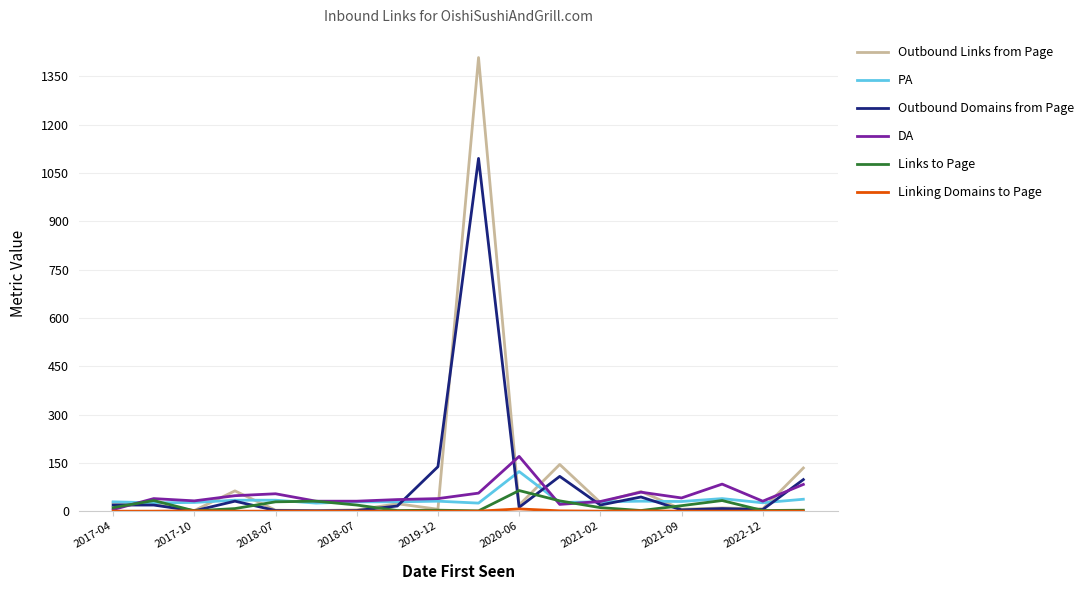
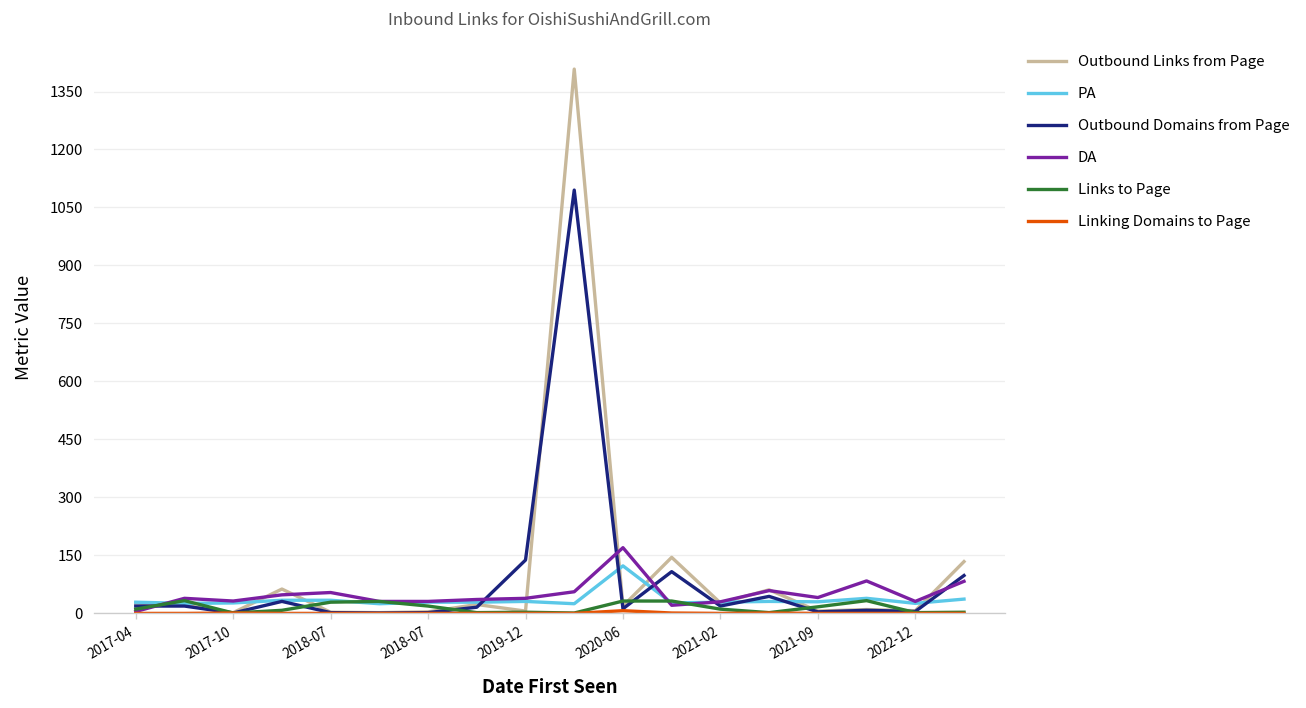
  {
    "PA": {
      "2019-12": 30,
      "2020-06": 120,
      "2021-09": 30
    },
    "Outbound Domains from Page": {
      "2019-12": 140
    },
    "DA": {
      "2019-12": 40,
      "2020-06": 170,
      "2021-09": 40
    },
    "Links to Page": {
-     "2020-06": 60,
+     "2020-06": 30,
      "2021-02": 10,
      "2021-09": 20
    },
    "Linking Domains to Page": {
      "2021-02": 0
    }
  }
